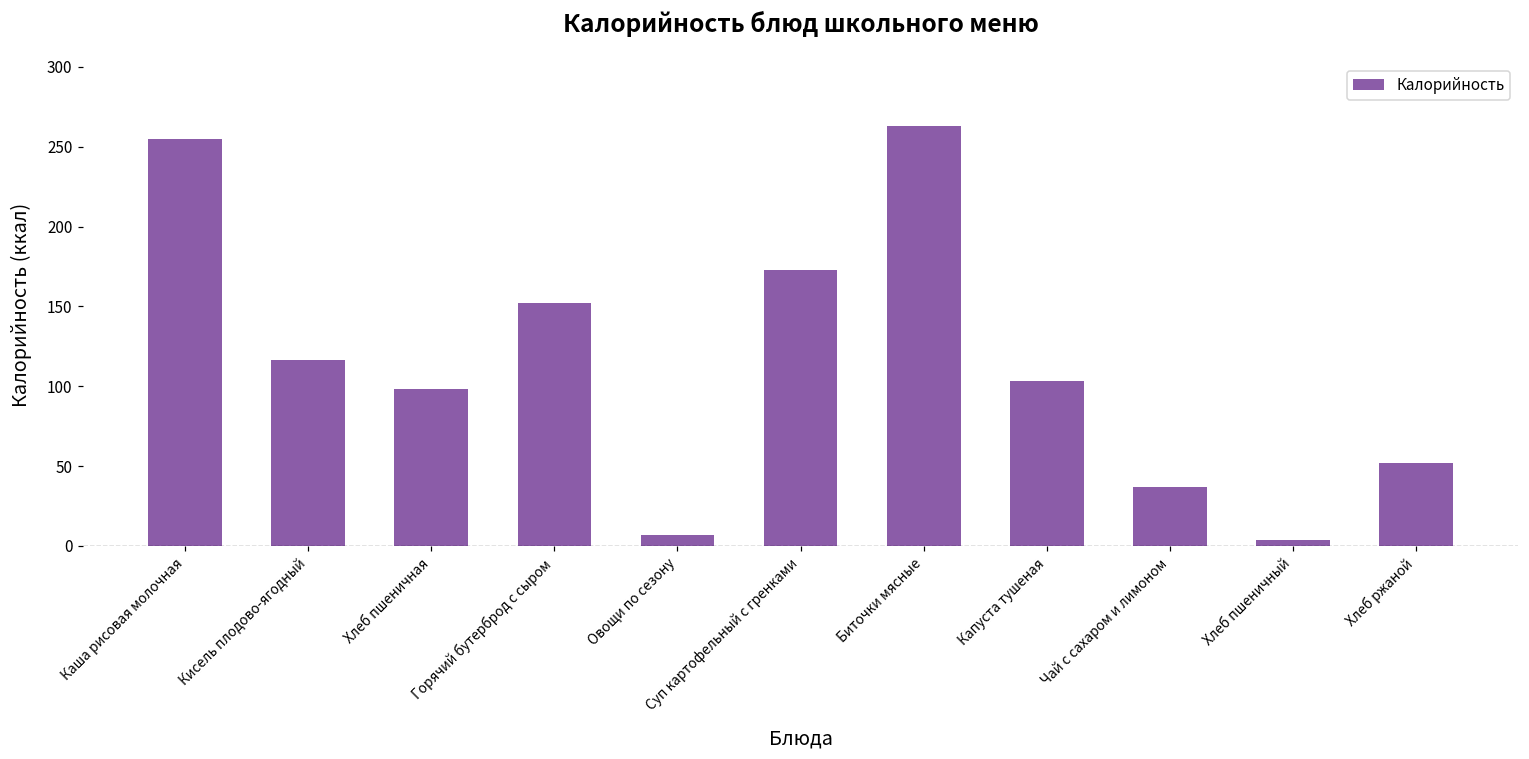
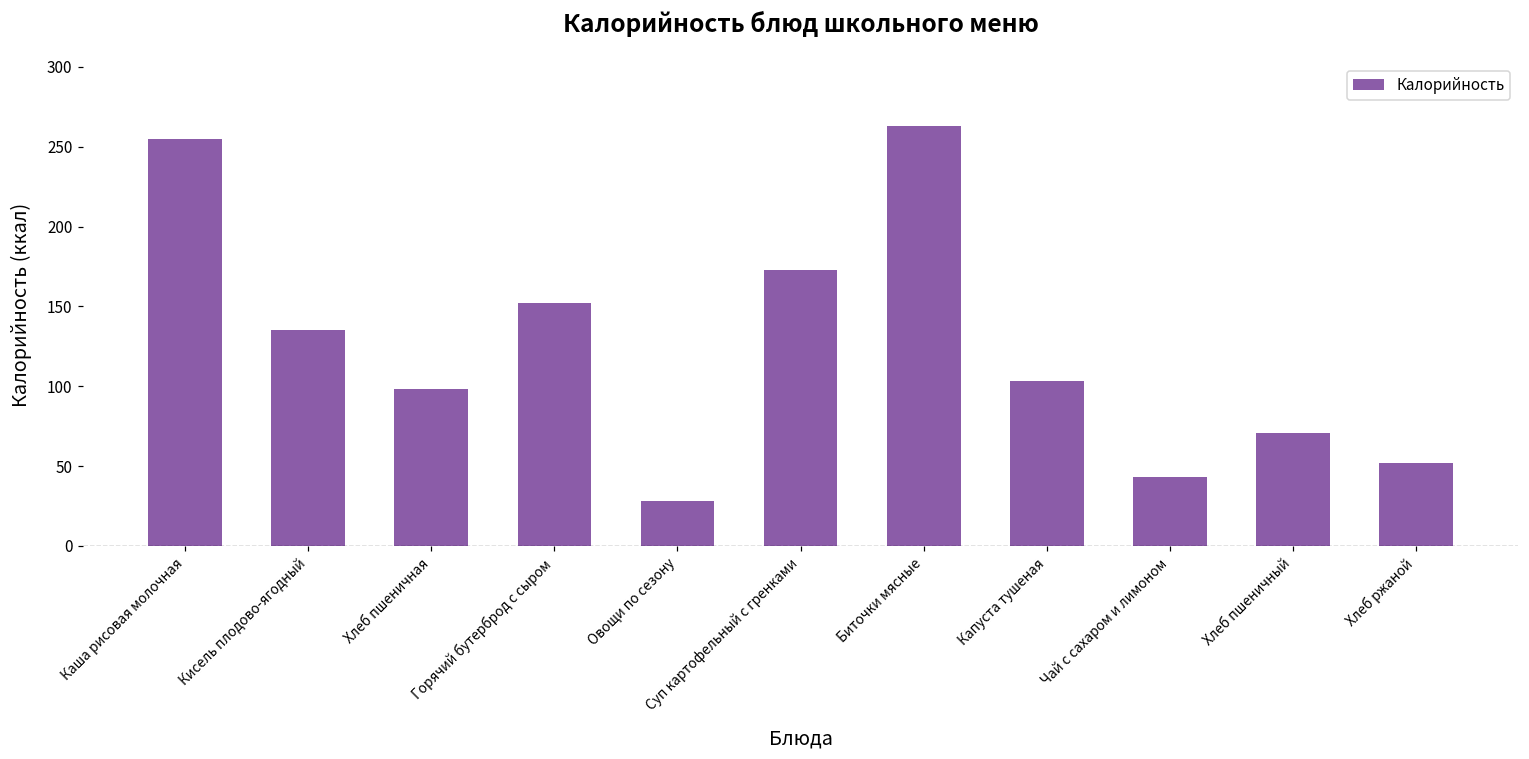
  {
    "Каша рисовая молочная": 255,
-   "Кисель плодово-ягодный": 117,
+   "Кисель плодово-ягодный": 135,
    "Хлеб пшеничная": 98,
    "Горячий бутерброд с сыром": 152,
-   "Овощи по сезону": 7,
+   "Овощи по сезону": 28,
    "Суп картофельный с гренками": 173,
    "Биточки мясные": 263,
    "Капуста тушеная": 103,
-   "Чай с сахаром и лимоном": 37,
-   "Хлеб пшеничный": 4,
+   "Чай с сахаром и лимоном": 43,
+   "Хлеб пшеничный": 71,
    "Хлеб ржаной": 52
  }
